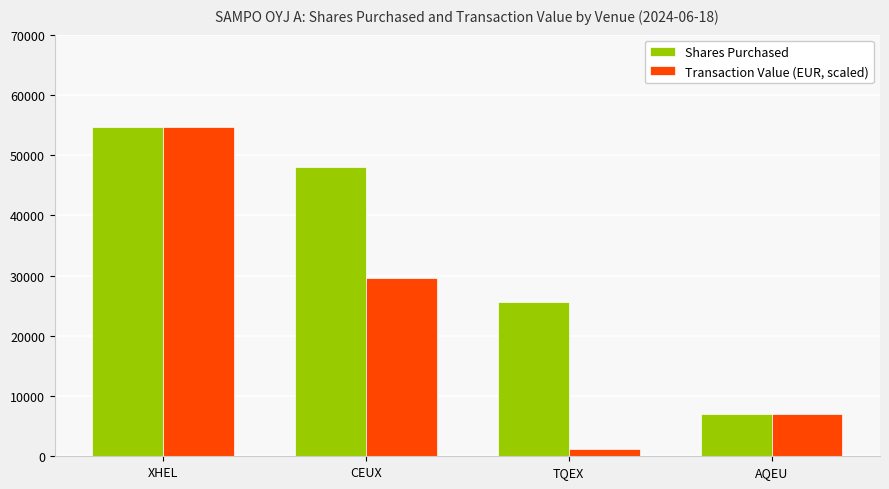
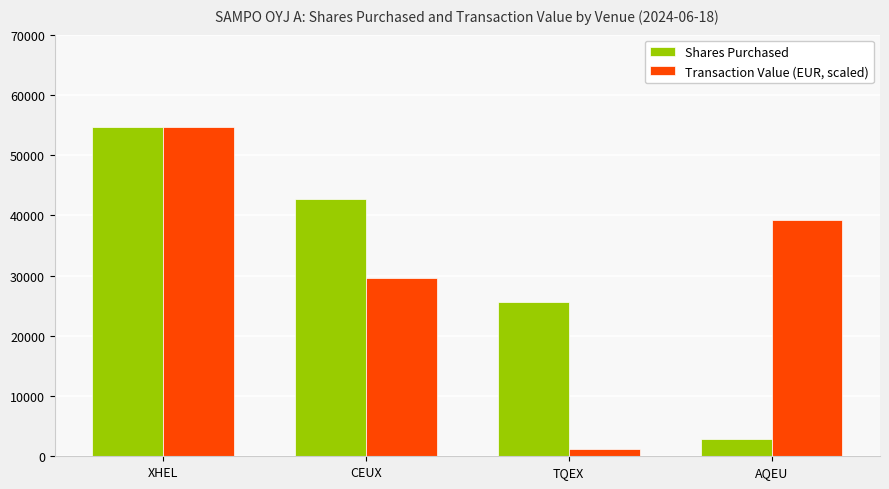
  {
    "Shares Purchased": {
      "XHEL": 55000,
-     "CEUX": 48000,
+     "CEUX": 43000,
      "TQEX": 26000,
-     "AQEU": 7000
+     "AQEU": 3000
    },
    "Transaction Value (EUR, scaled)": {
      "XHEL": 55000,
      "CEUX": 30000,
      "TQEX": 1000,
-     "AQEU": 7000
+     "AQEU": 39000
    }
  }
